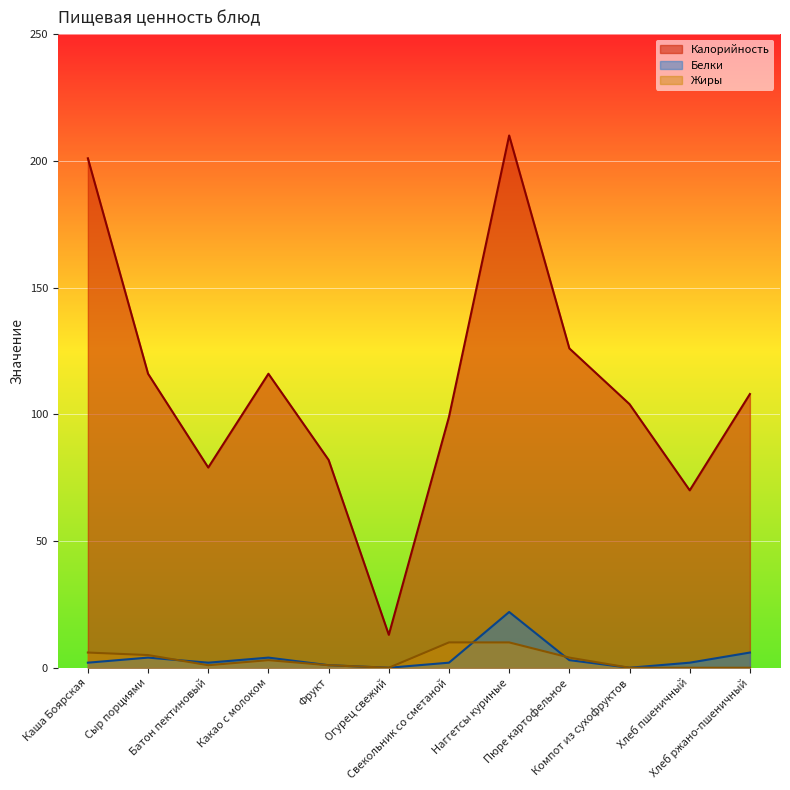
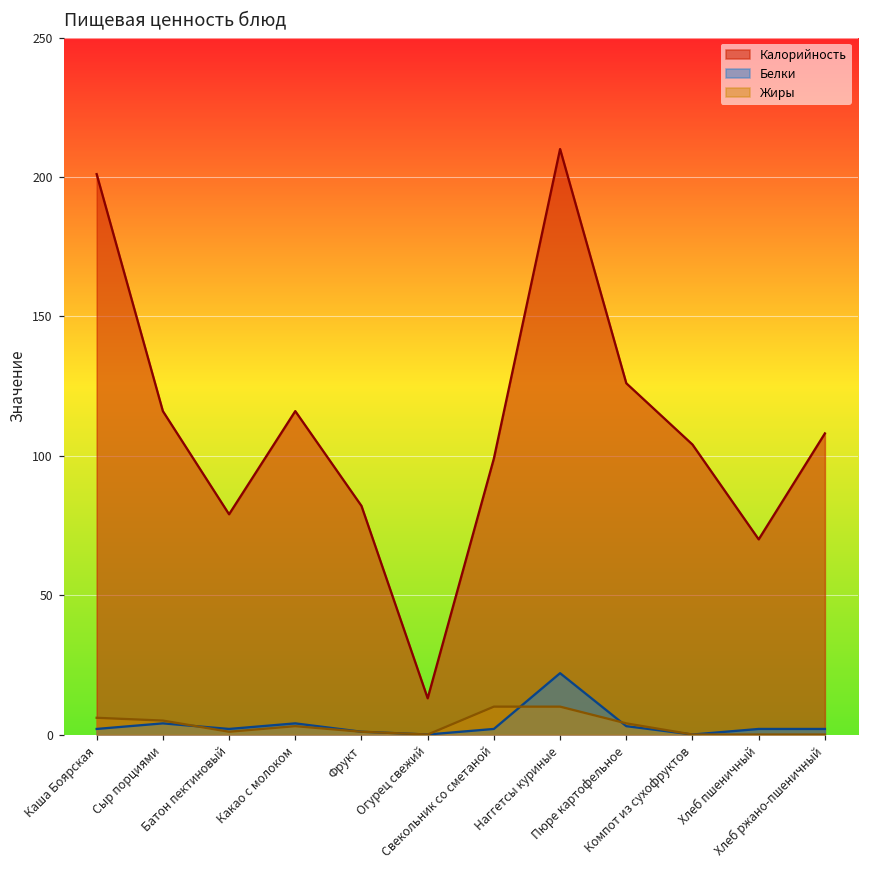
  {
    "Калорийность": {
      "Каша Боярская": 201,
      "Сыр порциями": 116,
      "Батон пектиновый": 79,
      "Какао с молоком": 116,
      "Фрукт": 82,
      "Огурец свежий": 13,
      "Свекольник со сметаной": 99,
      "Наггетсы куриные": 210,
      "Пюре картофельное": 126,
      "Компот из сухофруктов": 104,
      "Хлеб пшеничный": 70,
      "Хлеб ржано-пшеничный": 108
    },
    "Белки": {
      "Каша Боярская": 2,
      "Свекольник со сметаной": 2,
      "Наггетсы куриные": 22,
      "Хлеб пшеничный": 2,
-     "Хлеб ржано-пшеничный": 6
+     "Хлеб ржано-пшеничный": 2
    },
    "Жиры": {
      "Каша Боярская": 6,
      "Свекольник со сметаной": 10,
      "Наггетсы куриные": 10,
      "Хлеб пшеничный": 0,
      "Хлеб ржано-пшеничный": 0
    }
  }
